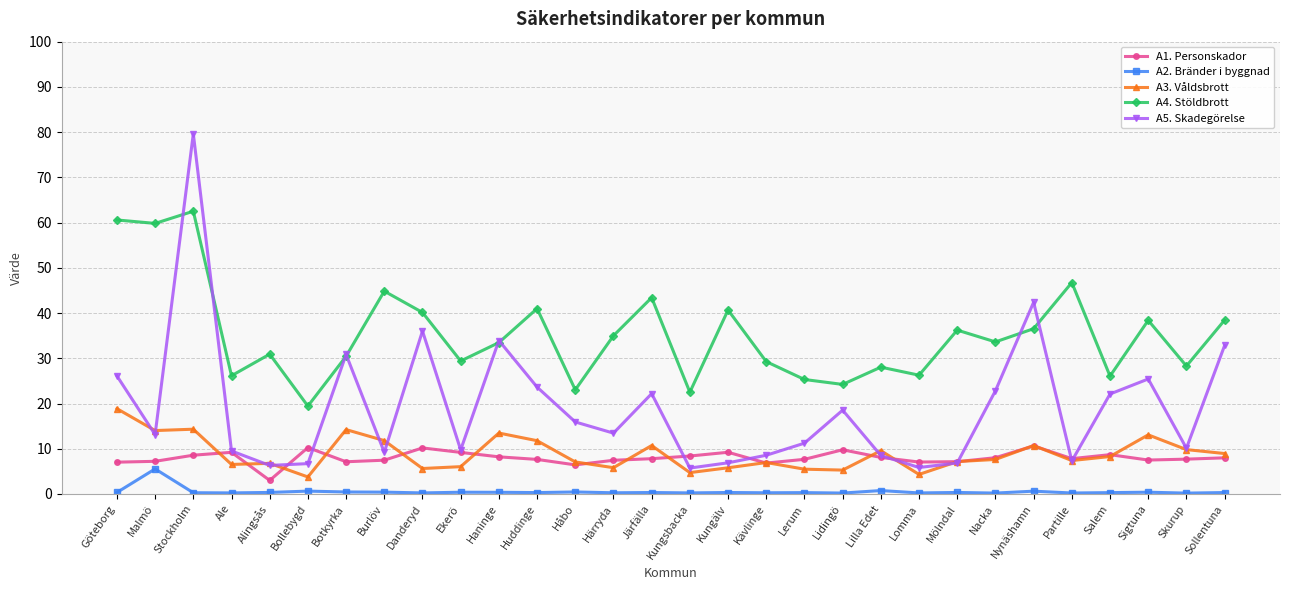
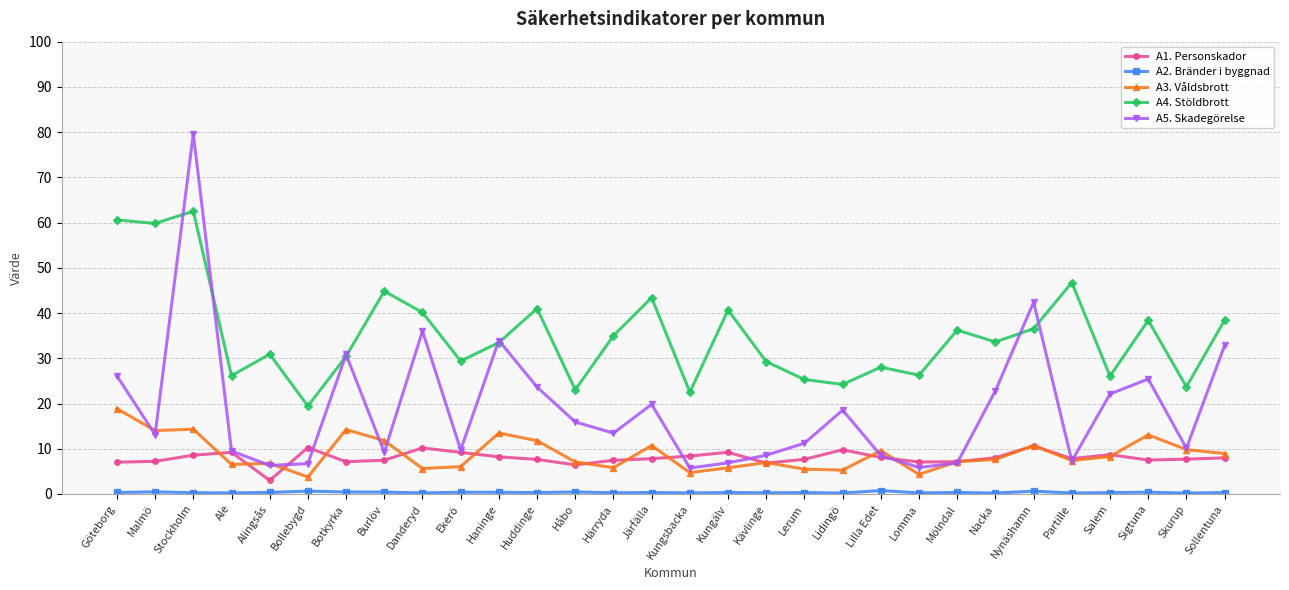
  {
    "A1. Personskador": {
      "Göteborg": 7,
      "Malmö": 7,
      "Stockholm": 9,
      "Alingsås": 3,
      "Bollebygd": 10,
      "Botkyrka": 7,
      "Burlöv": 7,
      "Danderyd": 10,
      "Haninge": 8,
      "Huddinge": 8,
      "Håbo": 6,
      "Härryda": 7,
      "Järfälla": 8,
      "Kungsbacka": 8,
      "Kungälv": 9,
      "Lerum": 8,
      "Lidingö": 10,
      "Lomma": 7,
      "Sigtuna": 8,
      "Skurup": 8,
      "Sollentuna": 8
    },
    "A2. Bränder i byggnad": {
      "Göteborg": 0,
-     "Malmö": 6,
+     "Malmö": 0,
      "Stockholm": 0,
      "Ale": 0,
      "Alingsås": 0,
      "Bollebygd": 1,
      "Botkyrka": 0,
      "Burlöv": 0,
      "Danderyd": 0,
      "Ekerö": 0,
      "Haninge": 0,
      "Huddinge": 0,
      "Håbo": 0,
      "Härryda": 0,
      "Järfälla": 0,
      "Kungsbacka": 0,
      "Kungälv": 0,
      "Kävlinge": 0,
      "Lerum": 0,
      "Lidingö": 0,
      "Lilla Edet": 1,
      "Lomma": 0,
      "Mölndal": 0,
      "Nacka": 0,
      "Nynäshamn": 1,
      "Partille": 0,
      "Salem": 0,
      "Sigtuna": 0,
      "Skurup": 0,
      "Sollentuna": 0
    },
    "A3. Våldsbrott": {
      "Göteborg": 19,
      "Malmö": 14,
      "Stockholm": 14,
      "Ale": 7,
      "Bollebygd": 4,
      "Botkyrka": 14,
      "Burlöv": 12,
      "Danderyd": 6,
      "Ekerö": 6,
      "Haninge": 13,
      "Huddinge": 12,
      "Håbo": 7,
      "Härryda": 6,
      "Järfälla": 11,
      "Kungsbacka": 5,
      "Kungälv": 6,
      "Lerum": 5,
      "Lidingö": 5,
      "Lilla Edet": 10,
      "Lomma": 4,
      "Sigtuna": 13,
      "Sollentuna": 9
    },
    "A4. Stöldbrott": {
      "Göteborg": 61,
      "Malmö": 60,
      "Stockholm": 63,
      "Ale": 26,
      "Alingsås": 31,
      "Bollebygd": 19,
      "Burlöv": 45,
      "Danderyd": 40,
      "Ekerö": 29,
      "Huddinge": 41,
      "Håbo": 23,
      "Härryda": 35,
      "Järfälla": 43,
      "Kungsbacka": 23,
      "Kungälv": 41,
      "Kävlinge": 29,
      "Lerum": 25,
      "Lidingö": 24,
      "Lilla Edet": 28,
      "Lomma": 26,
      "Mölndal": 36,
      "Nacka": 34,
      "Nynäshamn": 37,
      "Partille": 47,
      "Salem": 26,
      "Sigtuna": 38,
-     "Skurup": 28,
+     "Skurup": 24,
      "Sollentuna": 38
    },
    "A5. Skadegörelse": {
      "Göteborg": 26,
      "Malmö": 13,
      "Stockholm": 80,
      "Bollebygd": 7,
      "Burlöv": 9,
      "Danderyd": 36,
      "Huddinge": 24,
      "Håbo": 16,
      "Härryda": 13,
-     "Järfälla": 22,
+     "Järfälla": 20,
      "Kungsbacka": 6,
      "Kungälv": 7,
      "Kävlinge": 9,
      "Lerum": 11,
      "Lidingö": 19,
      "Lomma": 6,
      "Nacka": 23,
      "Nynäshamn": 42,
      "Salem": 22,
      "Sigtuna": 25,
      "Sollentuna": 33
    }
  }
